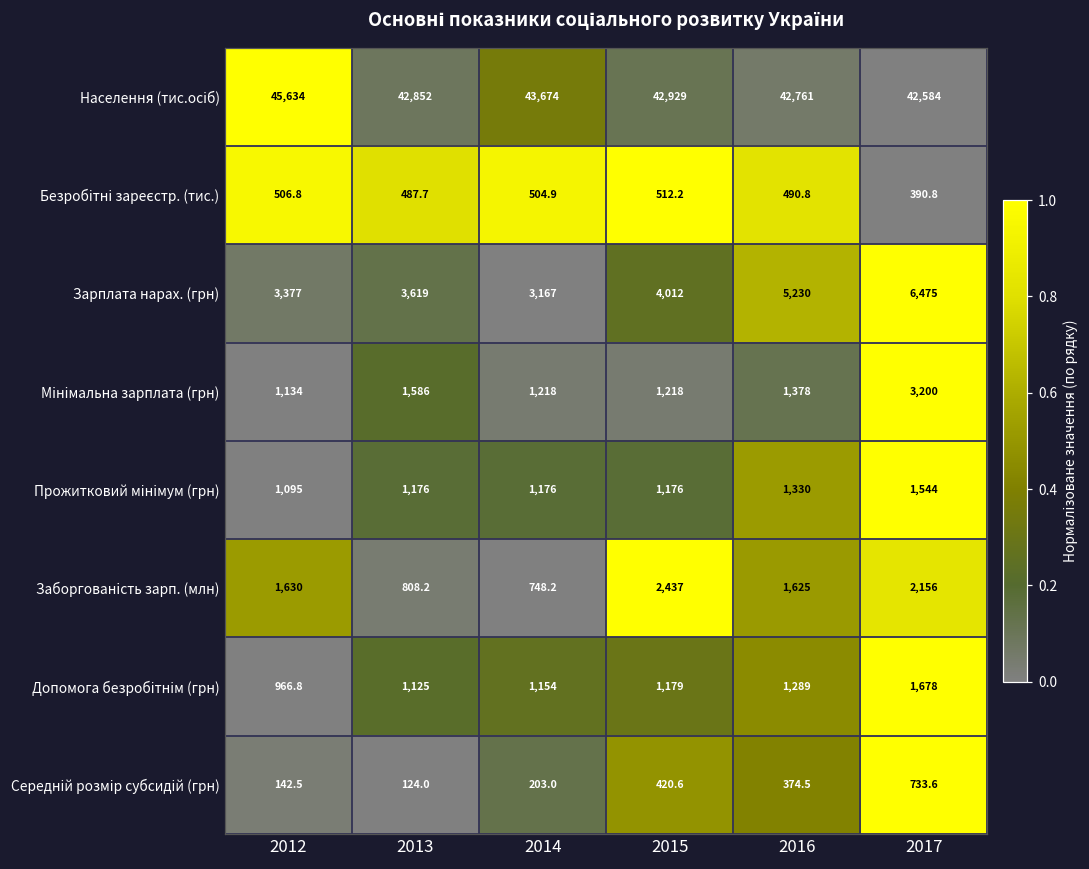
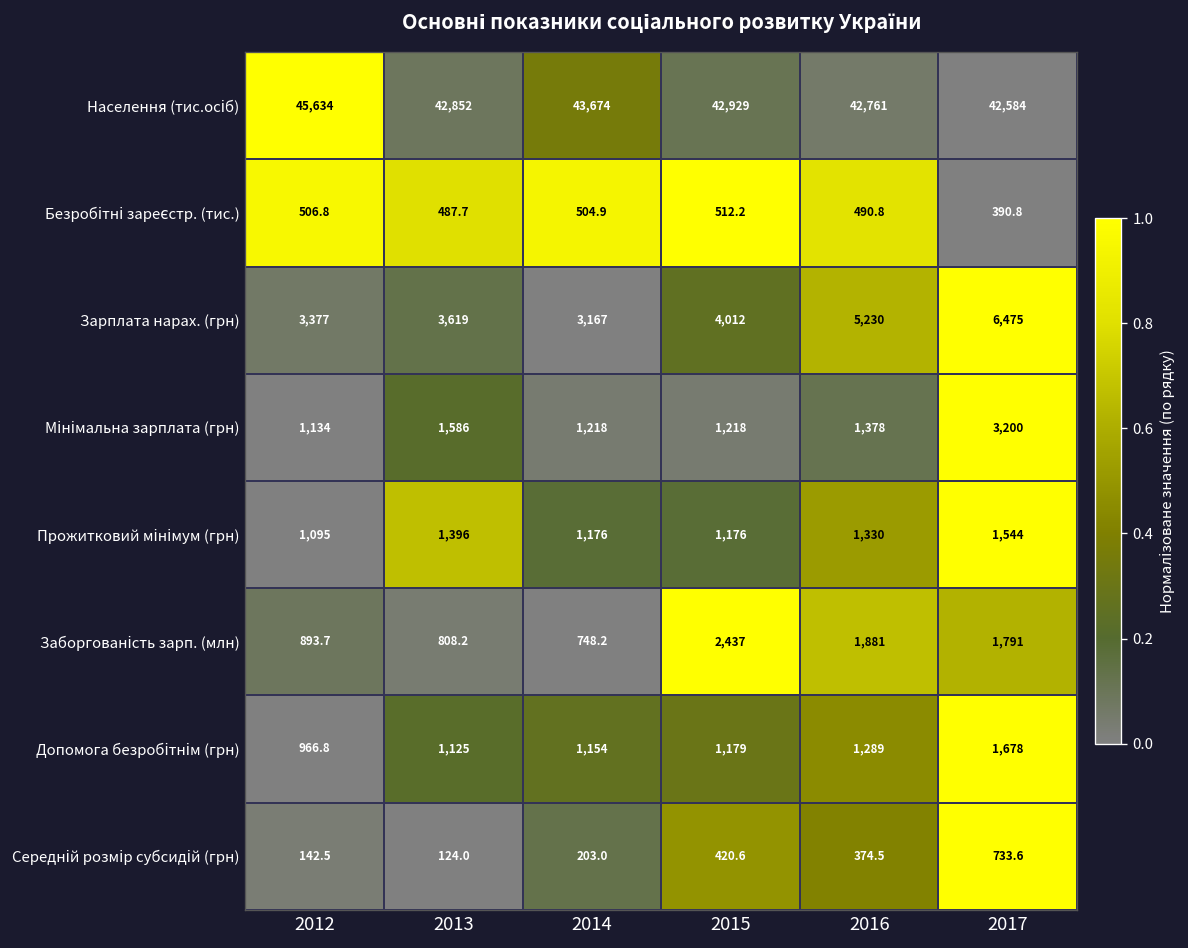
  {
    "Населення (тис.осіб)": {
      "2012": "45,634",
      "2013": "42,852",
      "2014": "43,674",
      "2015": "42,929",
      "2016": "42,761",
      "2017": "42,584"
    },
    "Безробітні зареєстр. (тис.)": {
      "2012": "506.8",
      "2013": "487.7",
      "2014": "504.9",
      "2015": "512.2",
      "2016": "490.8",
      "2017": "390.8"
    },
    "Зарплата нарах. (грн)": {
      "2012": "3,377",
      "2013": "3,619",
      "2014": "3,167",
      "2015": "4,012",
      "2016": "5,230",
      "2017": "6,475"
    },
    "Мінімальна зарплата (грн)": {
      "2012": "1,134",
      "2013": "1,586",
      "2014": "1,218",
      "2015": "1,218",
      "2016": "1,378",
      "2017": "3,200"
    },
    "Прожитковий мінімум (грн)": {
      "2012": "1,095",
-     "2013": "1,176",
+     "2013": "1,396",
      "2014": "1,176",
      "2015": "1,176",
      "2016": "1,330",
      "2017": "1,544"
    },
    "Заборгованість зарп. (млн)": {
-     "2012": "1,630",
+     "2012": "893.7",
      "2013": "808.2",
      "2014": "748.2",
      "2015": "2,437",
-     "2016": "1,625",
-     "2017": "2,156"
+     "2016": "1,881",
+     "2017": "1,791"
    },
    "Допомога безробітнім (грн)": {
      "2012": "966.8",
      "2013": "1,125",
      "2014": "1,154",
      "2015": "1,179",
      "2016": "1,289",
      "2017": "1,678"
    },
    "Середній розмір субсидій (грн)": {
      "2012": "142.5",
      "2013": "124.0",
      "2014": "203.0",
      "2015": "420.6",
      "2016": "374.5",
      "2017": "733.6"
    }
  }
